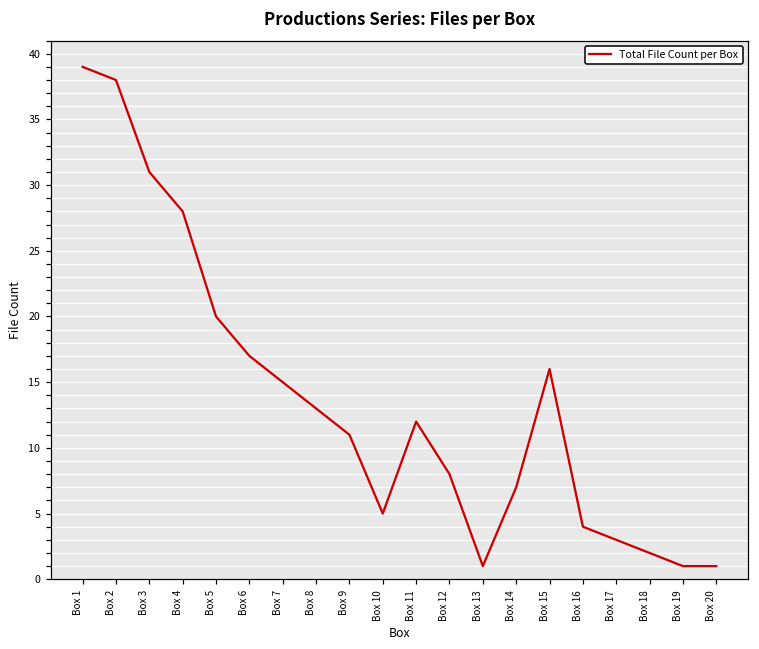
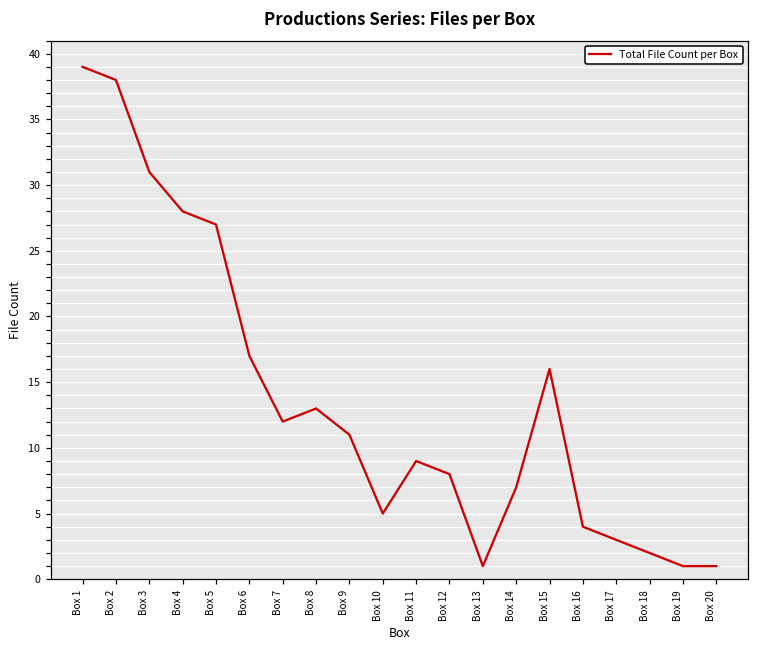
  {
    "Box 1": 39,
    "Box 2": 38,
    "Box 3": 31,
    "Box 4": 28,
-   "Box 5": 20,
+   "Box 5": 27,
    "Box 6": 17,
-   "Box 7": 15,
+   "Box 7": 12,
    "Box 8": 13,
    "Box 9": 11,
    "Box 10": 5,
-   "Box 11": 12,
+   "Box 11": 9,
    "Box 12": 8,
    "Box 13": 1,
    "Box 14": 7,
    "Box 15": 16,
    "Box 16": 4,
    "Box 17": 3,
    "Box 18": 2,
    "Box 19": 1,
    "Box 20": 1
  }
